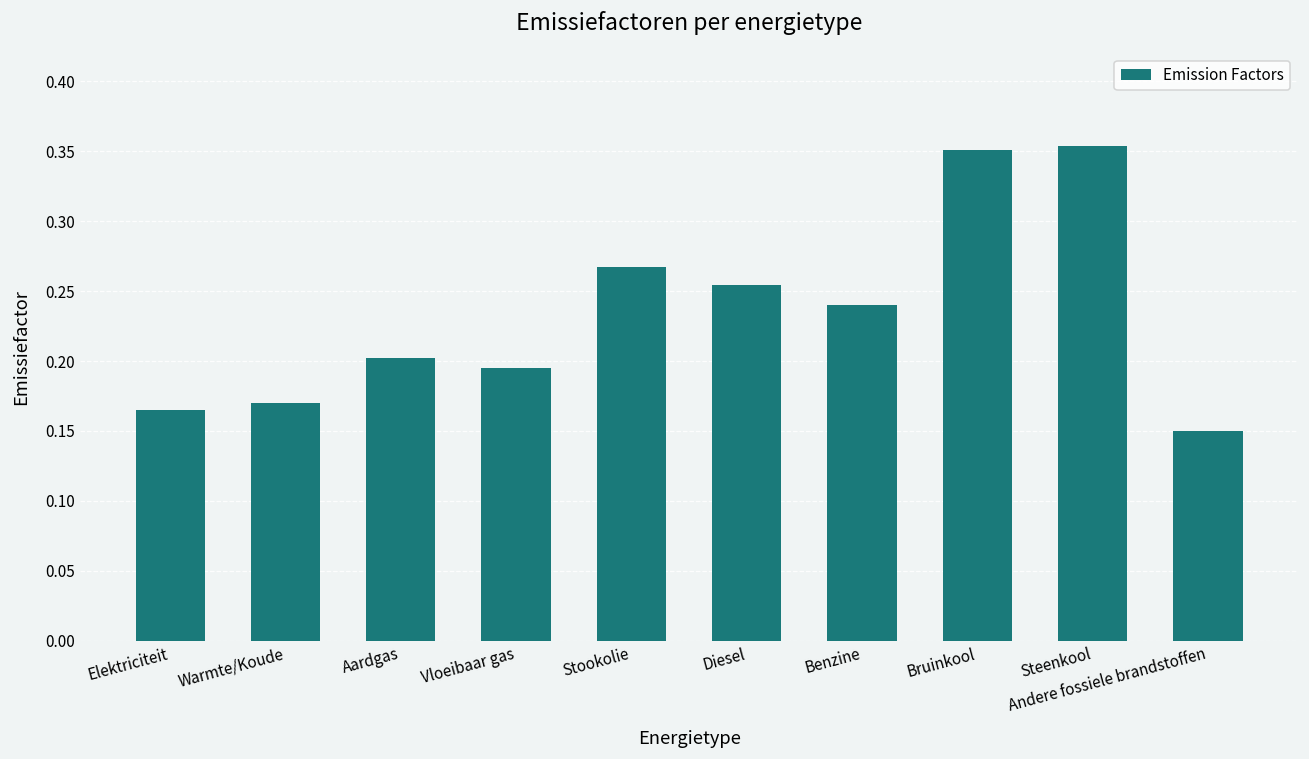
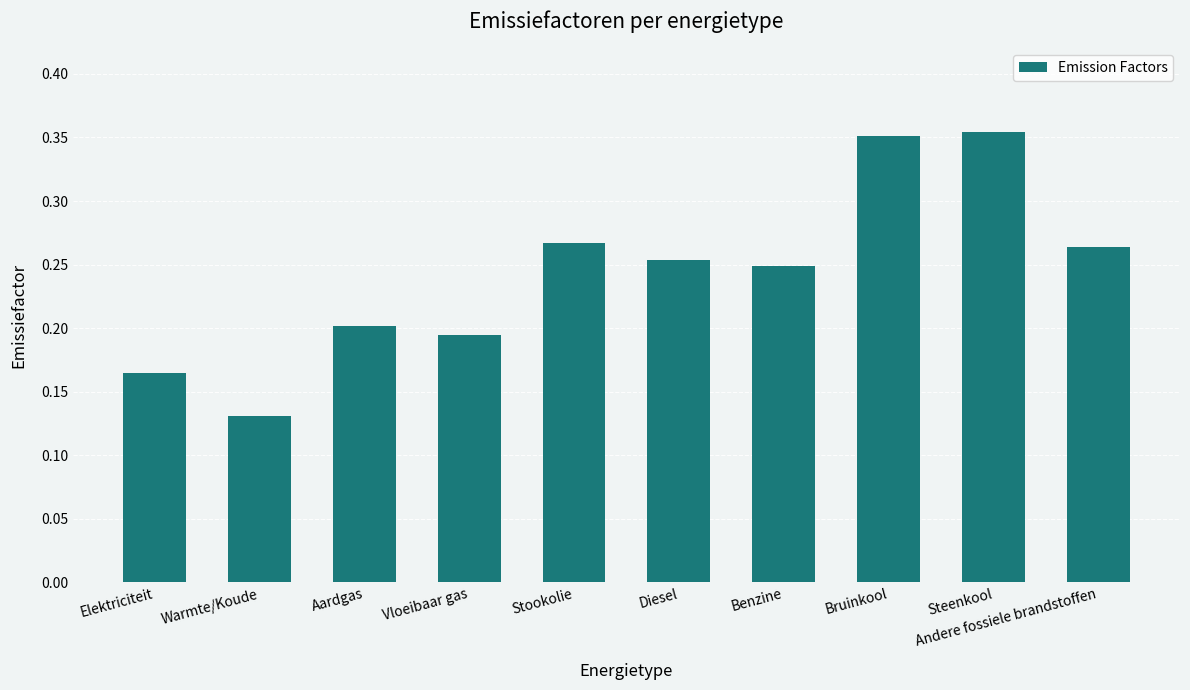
  {
    "Elektriciteit": 0.165,
-   "Warmte/Koude": 0.170,
+   "Warmte/Koude": 0.131,
    "Aardgas": 0.202,
    "Vloeibaar gas": 0.195,
    "Stookolie": 0.267,
    "Diesel": 0.254,
-   "Benzine": 0.240,
+   "Benzine": 0.249,
    "Bruinkool": 0.351,
    "Steenkool": 0.354,
-   "Andere fossiele brandstoffen": 0.150
+   "Andere fossiele brandstoffen": 0.264
  }
